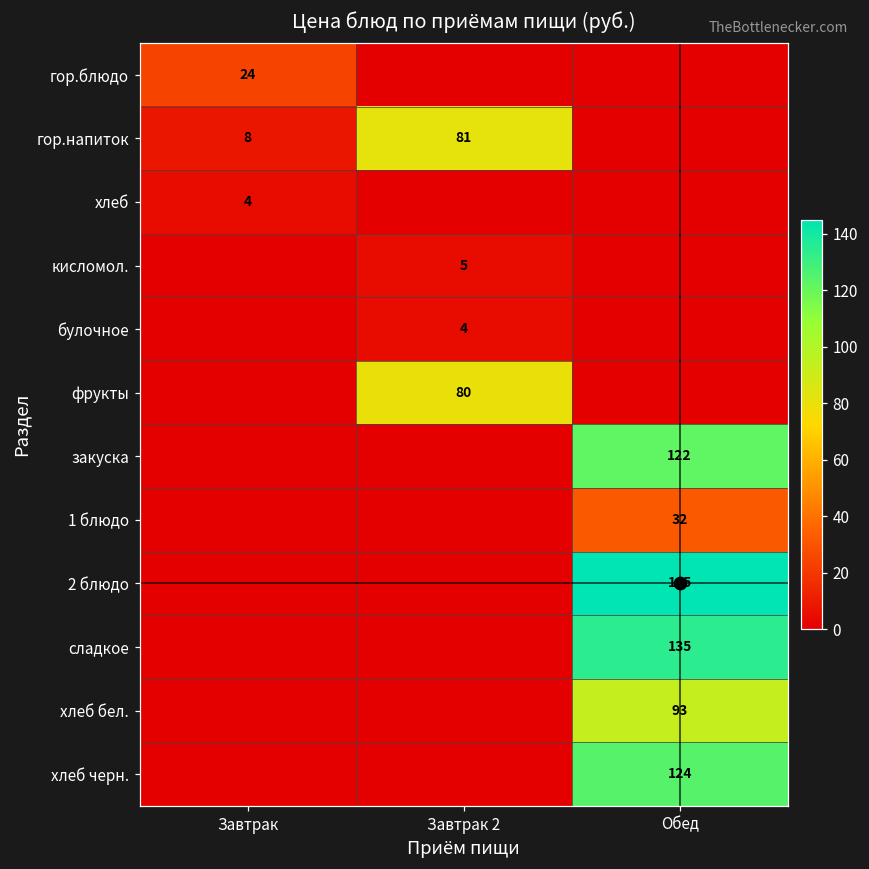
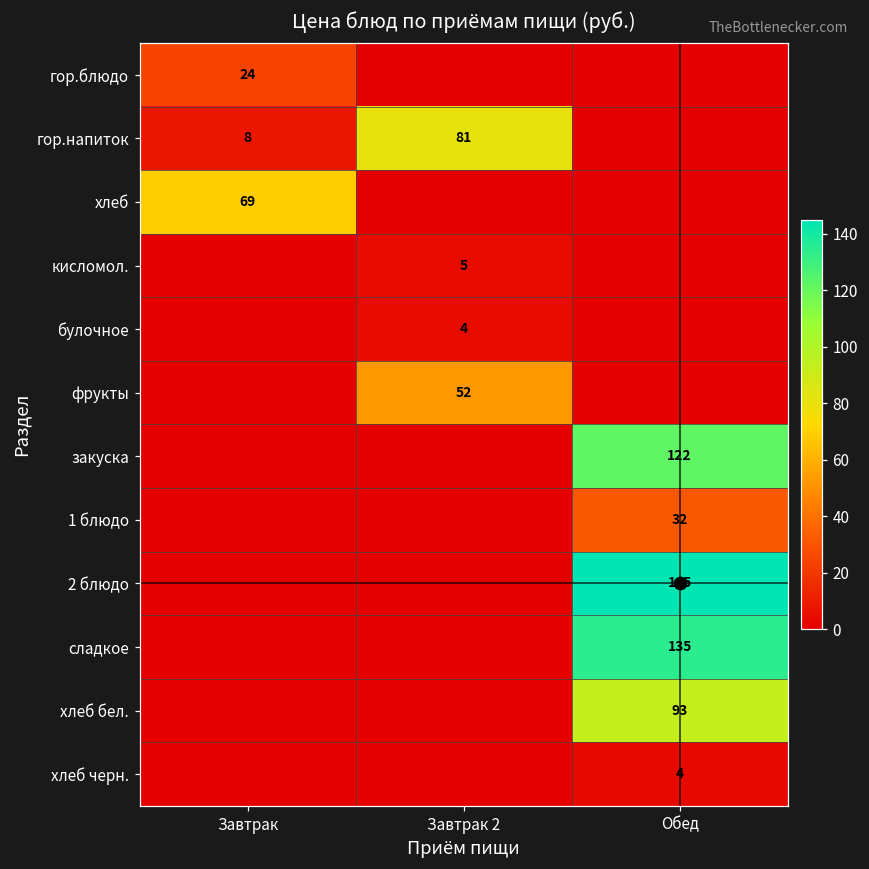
  {
    "гор.блюдо": {
      "Завтрак": 24
    },
    "гор.напиток": {
      "Завтрак": 8,
      "Завтрак 2": 81
    },
    "хлеб": {
-     "Завтрак": 4
+     "Завтрак": 69
    },
    "кисломол.": {
      "Завтрак 2": 5
    },
    "булочное": {
      "Завтрак 2": 4
    },
    "фрукты": {
-     "Завтрак 2": 80
+     "Завтрак 2": 52
    },
    "закуска": {
      "Обед": 122
    },
    "1 блюдо": {
      "Обед": 32
    },
    "сладкое": {
      "Обед": 135
    },
    "хлеб бел.": {
      "Обед": 93
    },
    "хлеб черн.": {
-     "Обед": 124
+     "Обед": 4
    }
  }
